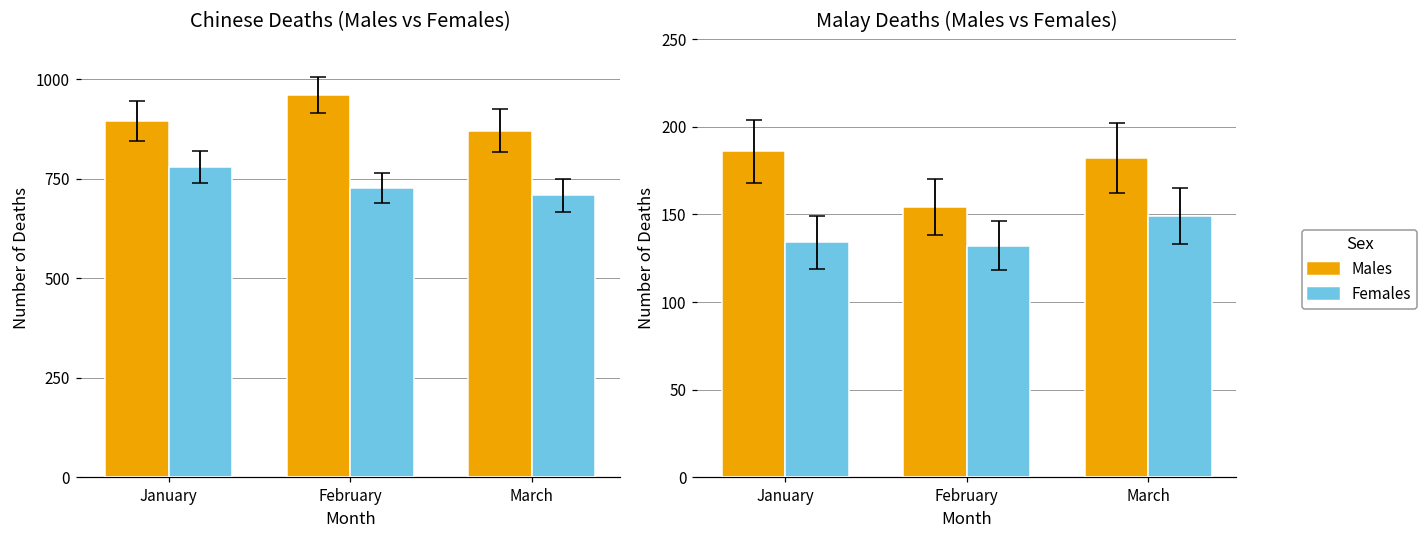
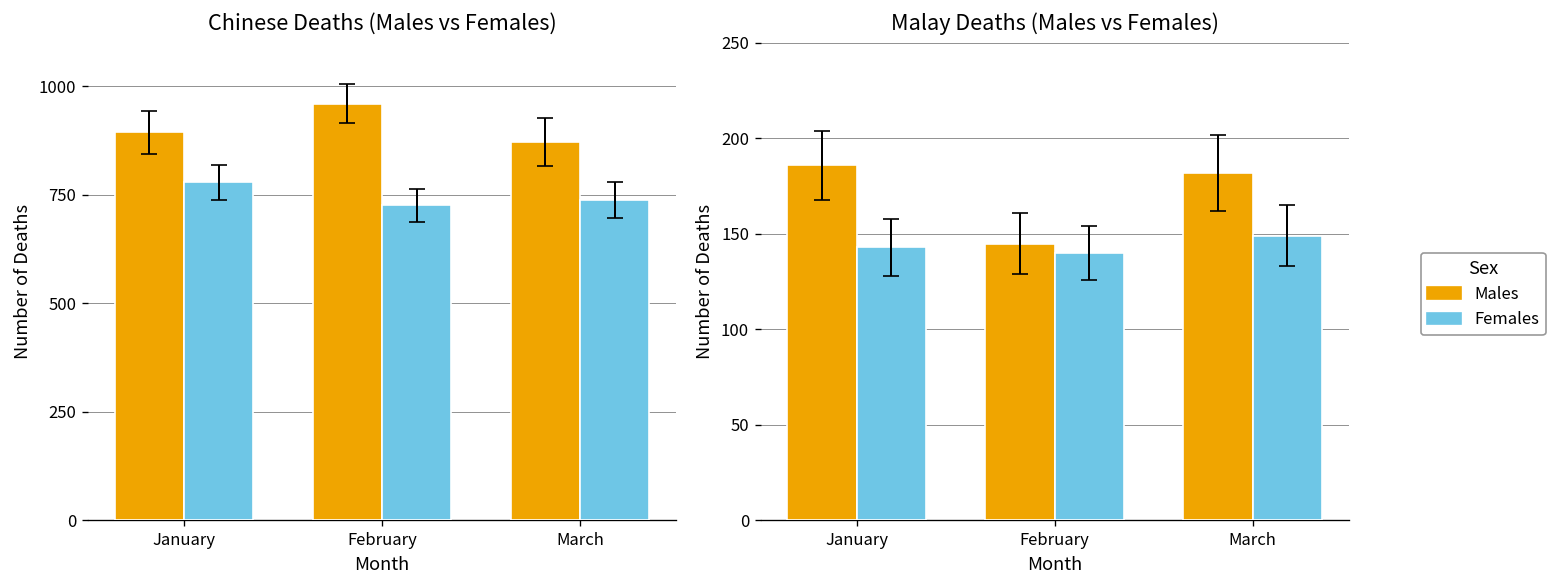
  {
    "Chinese Deaths (Males vs Females)": {
      "Males": {
        "January": 890,
        "February": 960,
        "March": 870
      },
      "Females": {
        "January": 780,
        "February": 730,
-       "March": 710
+       "March": 740
      }
    },
    "Malay Deaths (Males vs Females)": {
      "Males": {
        "January": 186,
-       "February": 154,
+       "February": 145,
        "March": 182
      },
      "Females": {
-       "January": 134,
-       "February": 132,
+       "January": 143,
+       "February": 140,
        "March": 149
      }
    }
  }
